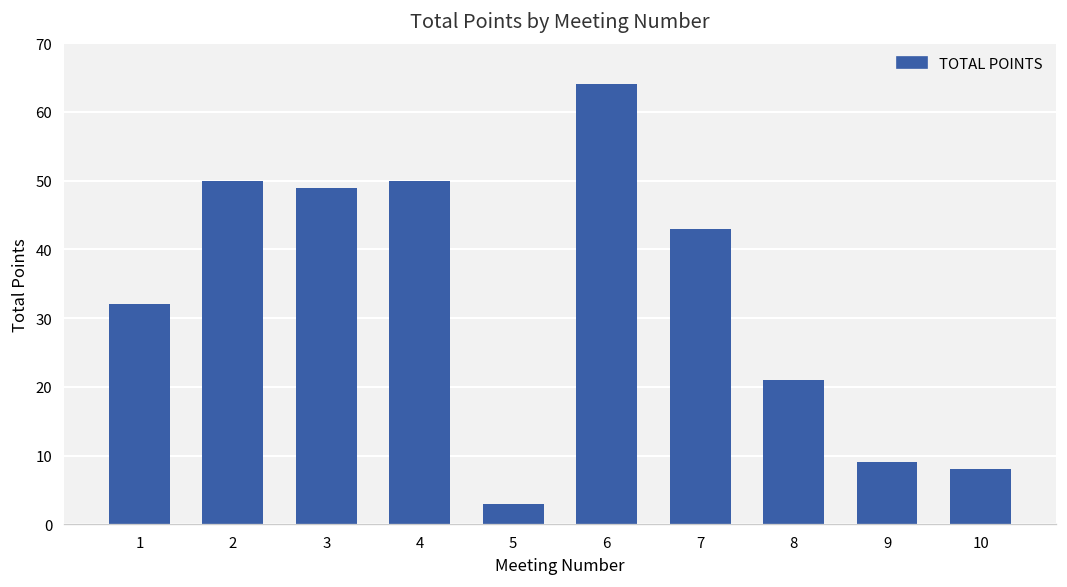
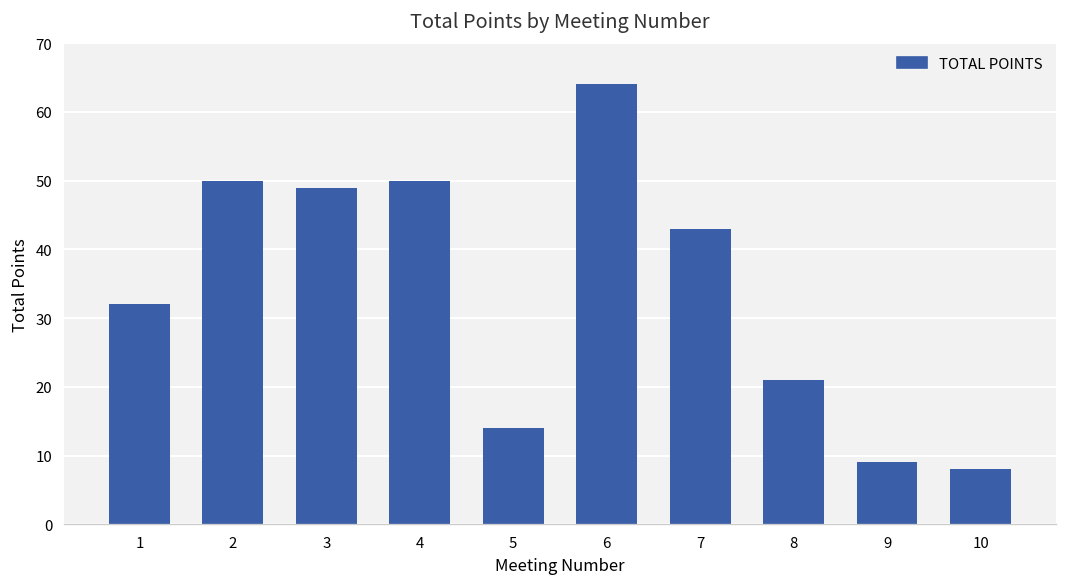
  {
    "1": 32,
    "2": 50,
    "3": 49,
    "4": 50,
-   "5": 3,
+   "5": 14,
    "6": 64,
    "7": 43,
    "8": 21,
    "9": 9,
    "10": 8
  }
